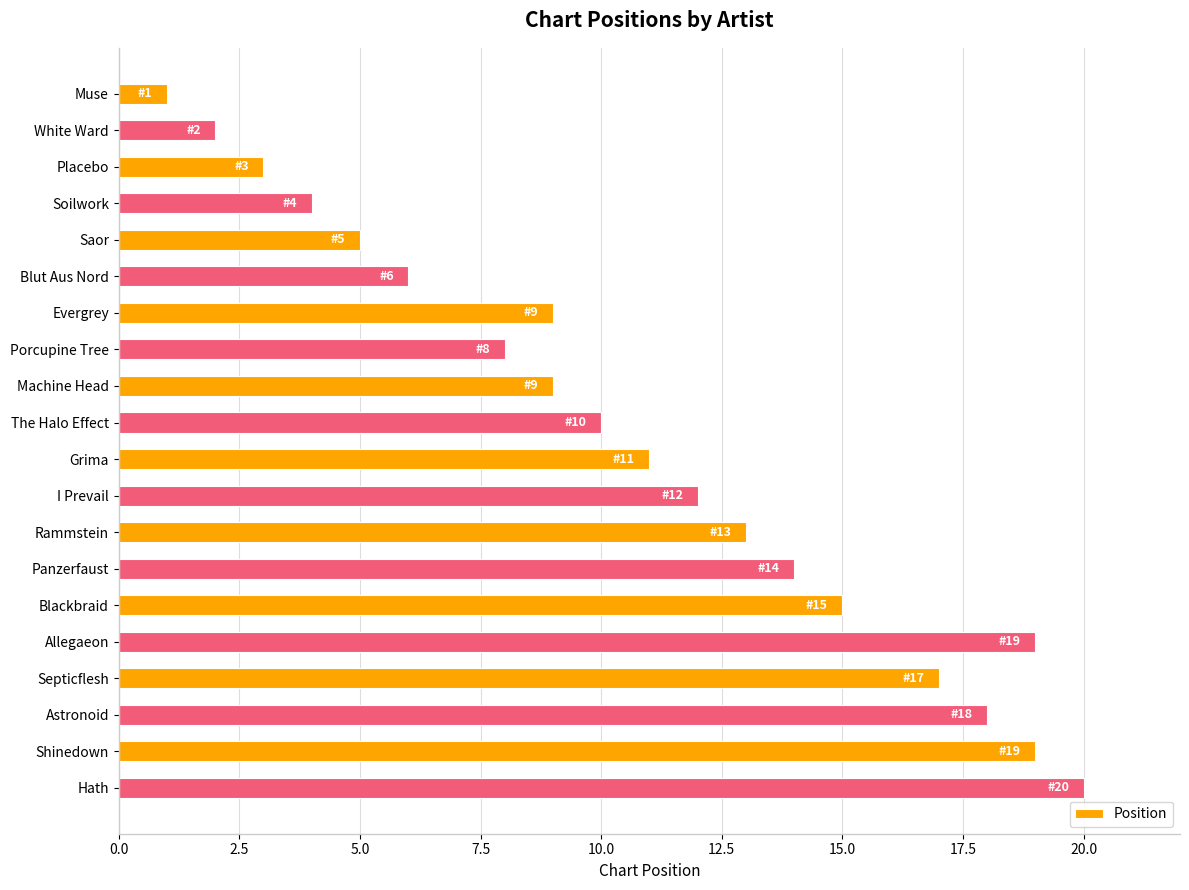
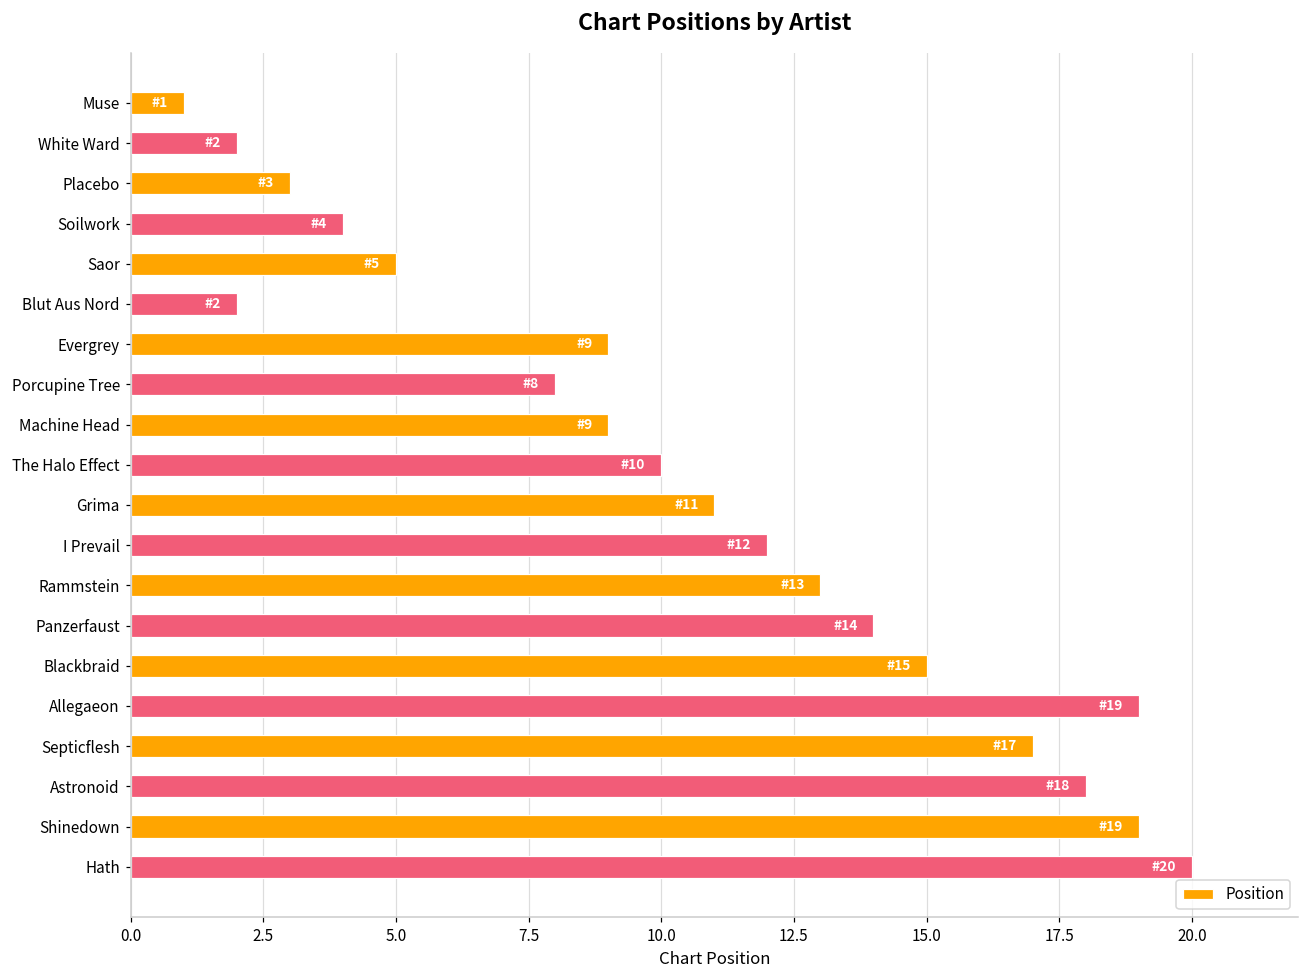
  {
    "Muse": 1,
    "White Ward": 2,
    "Placebo": 3,
    "Soilwork": 4,
    "Saor": 5,
-   "Blut Aus Nord": 6,
+   "Blut Aus Nord": 2,
    "Evergrey": 9,
    "Porcupine Tree": 8,
    "Machine Head": 9,
    "The Halo Effect": 10,
    "Grima": 11,
    "I Prevail": 12,
    "Rammstein": 13,
    "Panzerfaust": 14,
    "Blackbraid": 15,
    "Allegaeon": 19,
    "Septicflesh": 17,
    "Astronoid": 18,
    "Shinedown": 19,
    "Hath": 20
  }
